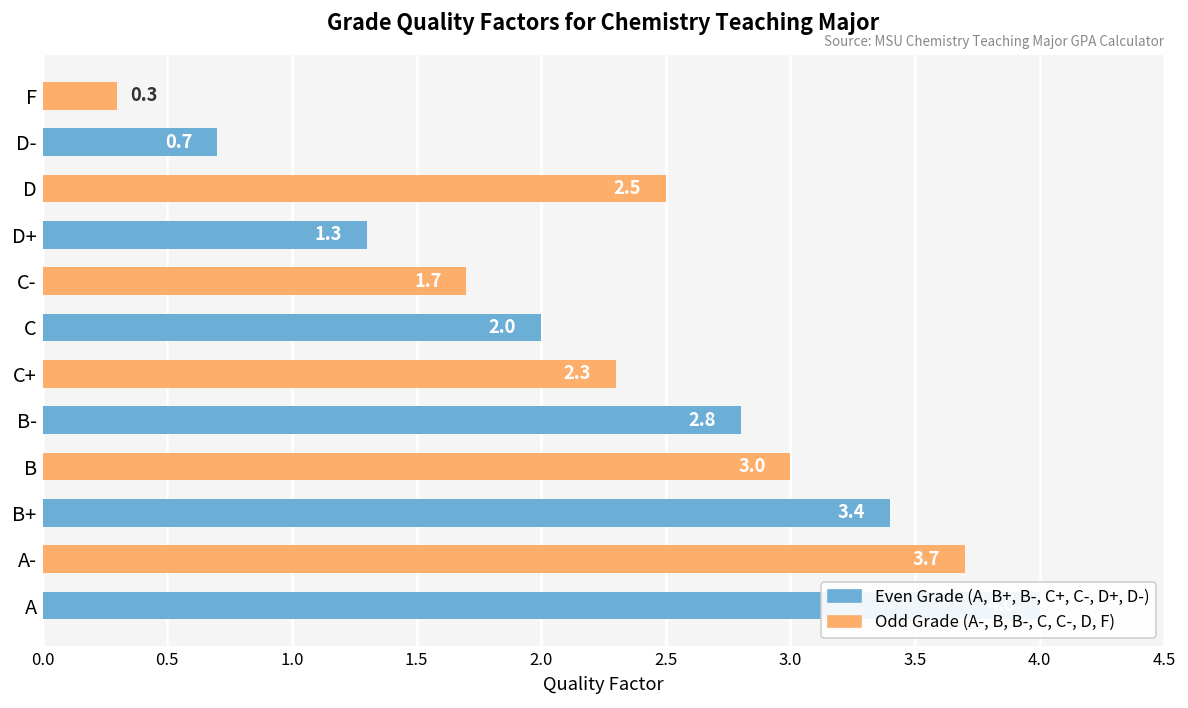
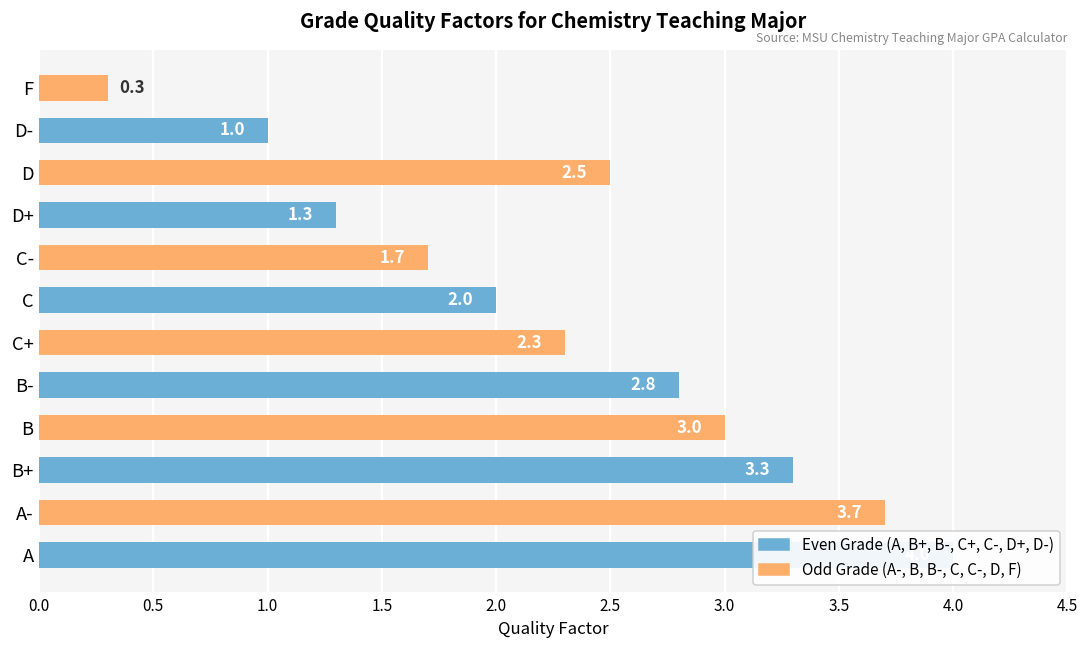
  {
    "F": 0.3,
-   "D-": 0.7,
+   "D-": 1.0,
    "D": 2.5,
    "D+": 1.3,
    "C-": 1.7,
    "C": 2.0,
    "C+": 2.3,
    "B-": 2.8,
    "B": 3.0,
-   "B+": 3.4,
+   "B+": 3.3,
    "A-": 3.7
  }
